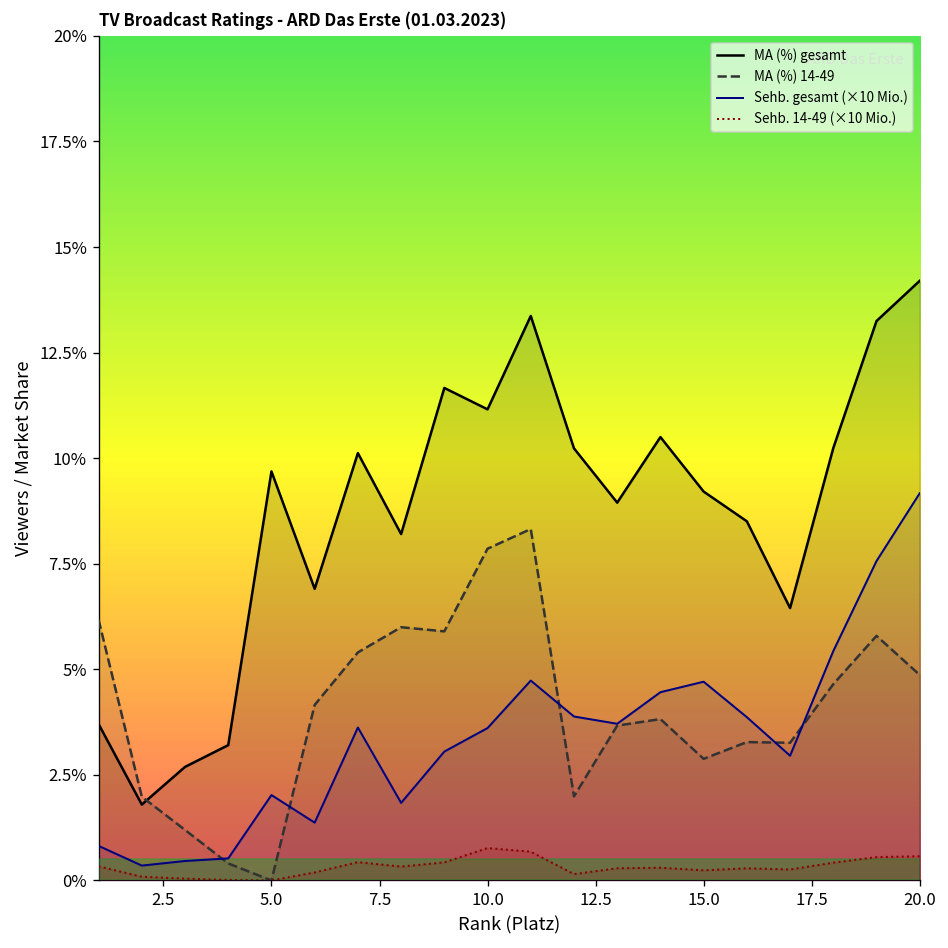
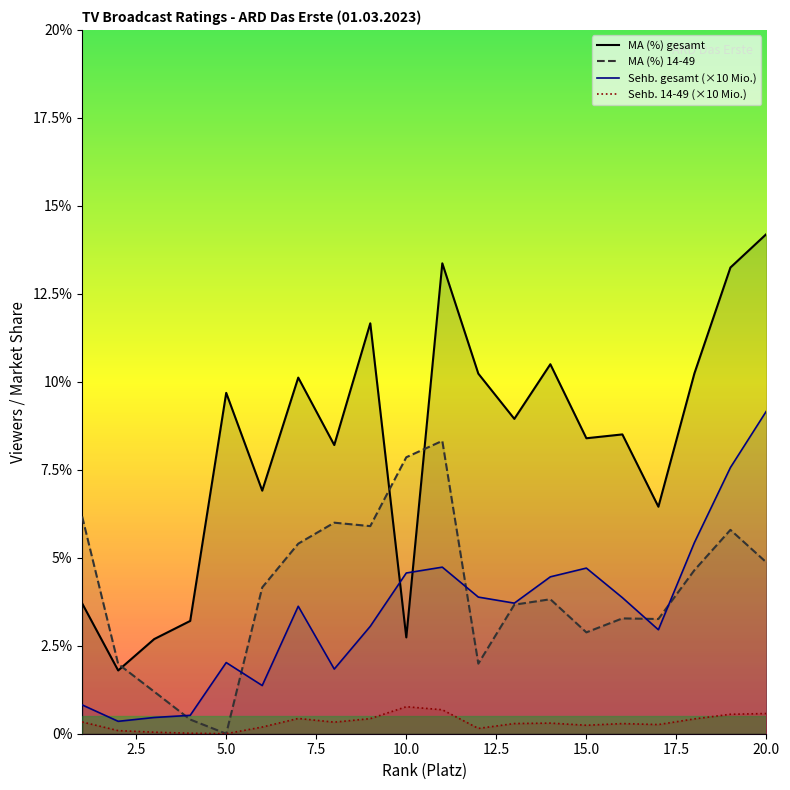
  {
    "MA (%) gesamt": {
      "5.0": "9.7%",
-     "10.0": "11.2%",
-     "15.0": "9.2%",
+     "10.0": "2.7%",
+     "15.0": "8.4%",
      "20.0": "14.2%"
    },
    "MA (%) 14-49": {
      "10.0": "7.9%",
      "15.0": "2.9%",
      "20.0": "4.9%"
    },
    "Sehb. gesamt (×10 Mio.)": {
      "5.0": "2.0%",
-     "10.0": "3.6%",
+     "10.0": "4.6%",
      "15.0": "4.7%",
      "20.0": "9.2%"
    },
    "Sehb. 14-49 (×10 Mio.)": {
      "10.0": "0.8%",
      "20.0": "0.6%"
    }
  }
